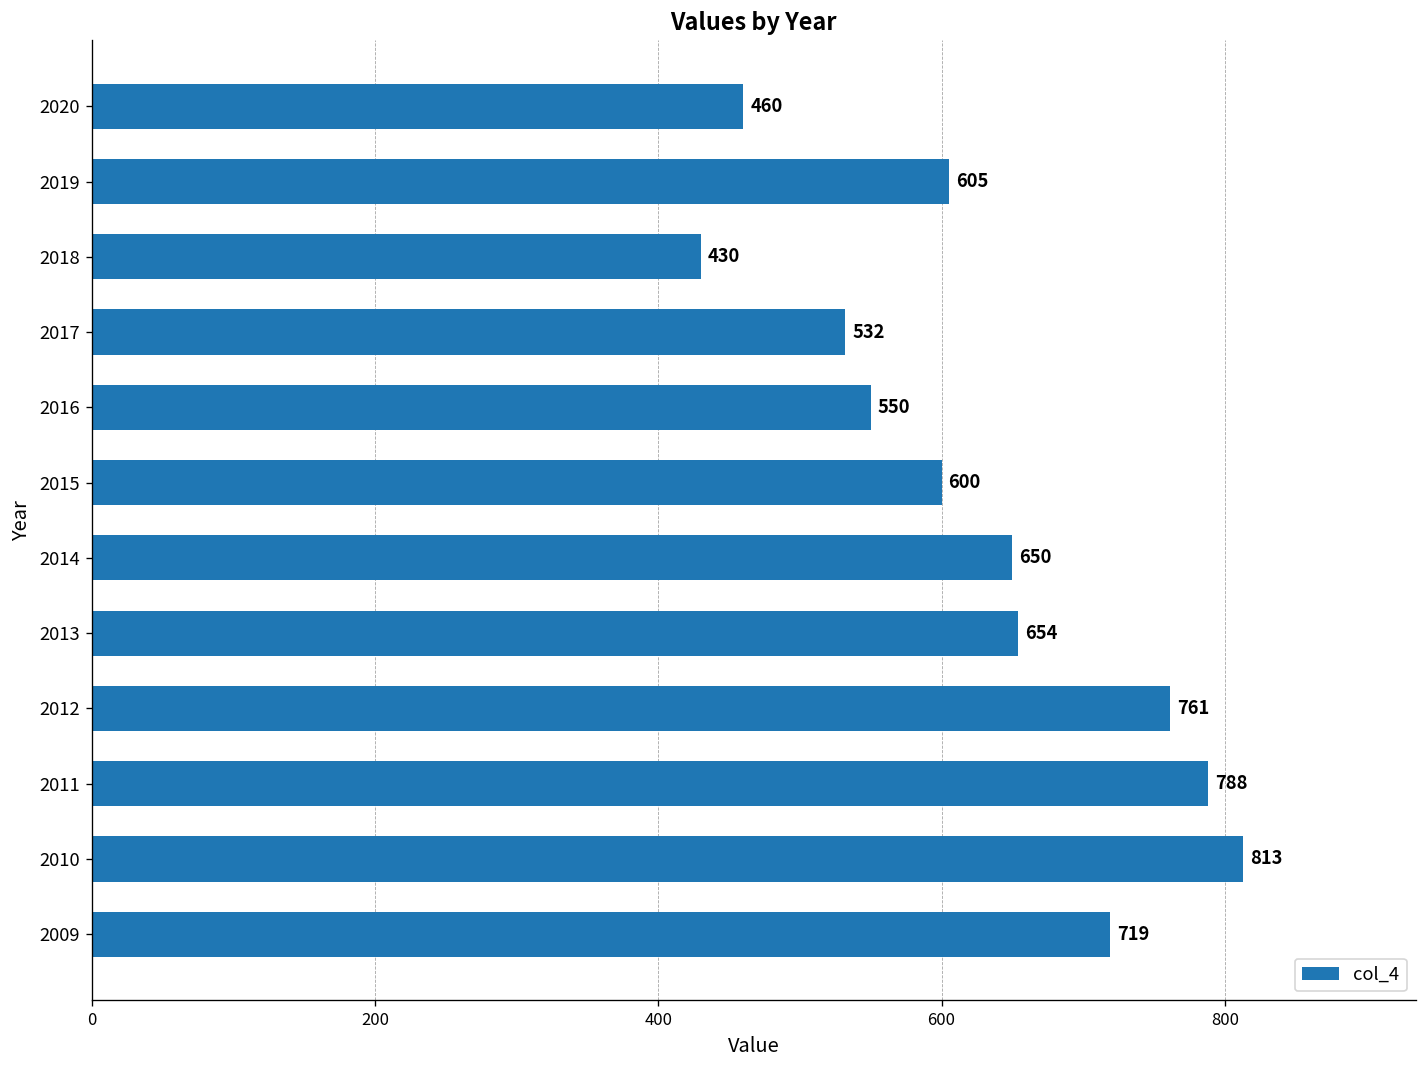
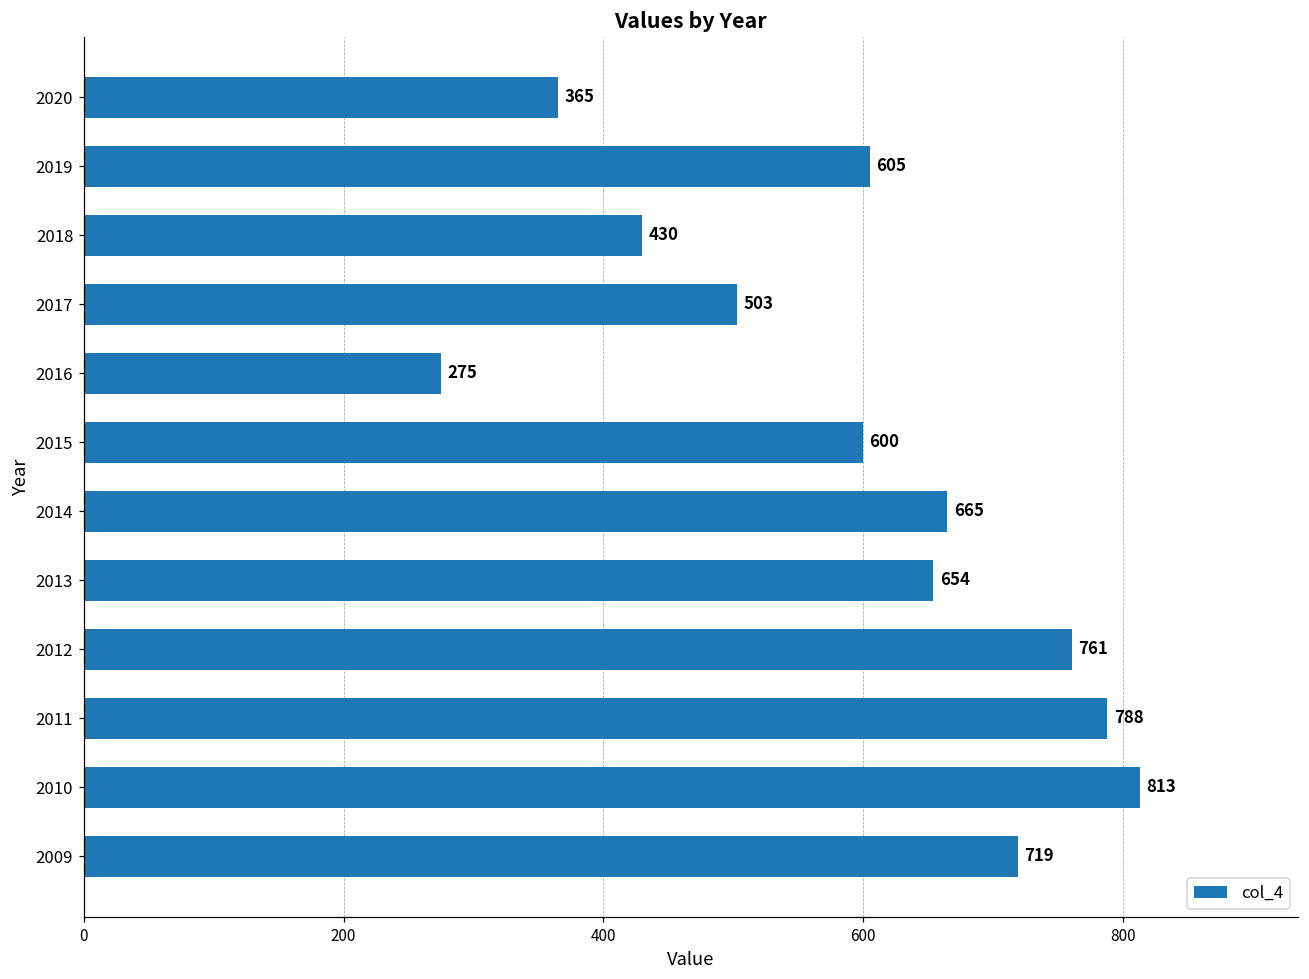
  {
-   "2020": 460,
+   "2020": 365,
    "2019": 605,
    "2018": 430,
-   "2017": 532,
-   "2016": 550,
+   "2017": 503,
+   "2016": 275,
    "2015": 600,
-   "2014": 650,
+   "2014": 665,
    "2013": 654,
    "2012": 761,
    "2011": 788,
    "2010": 813,
    "2009": 719
  }
